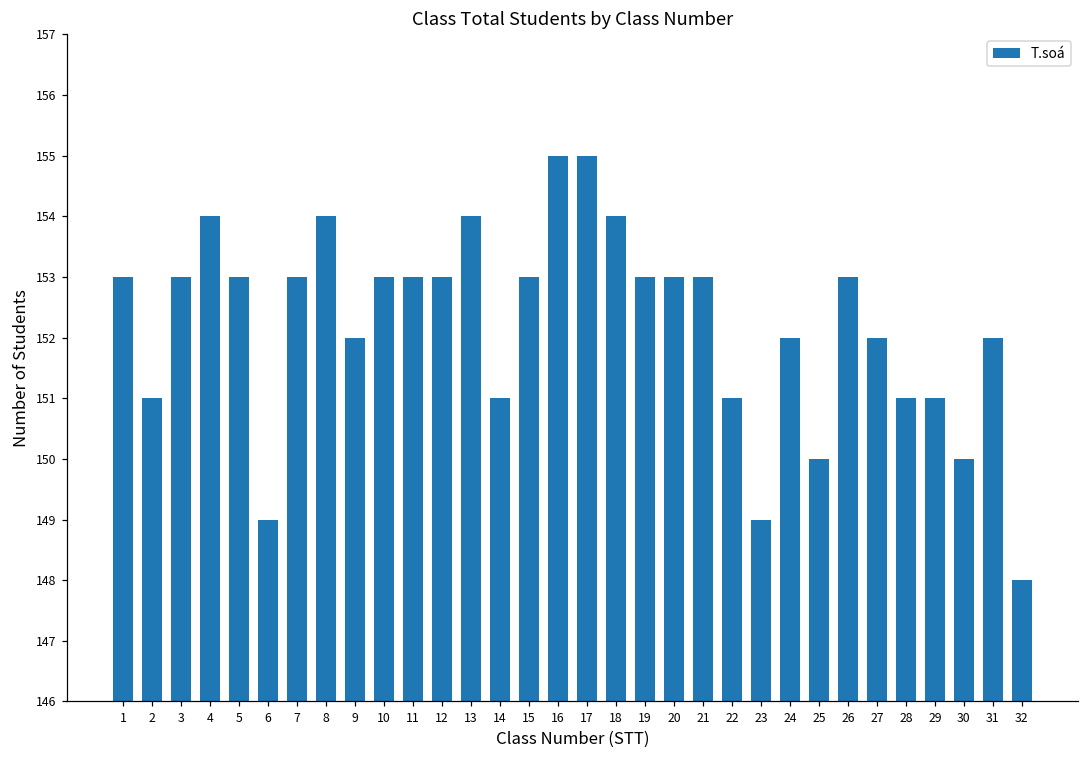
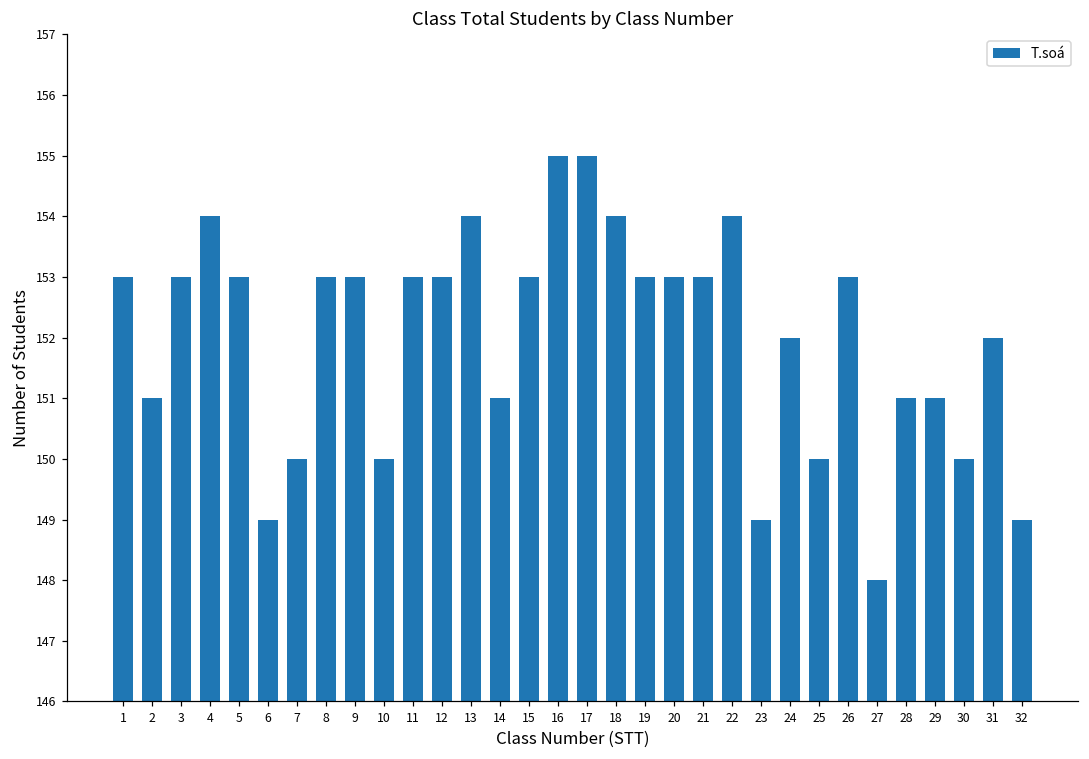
  {
    "1": 153,
    "2": 151,
    "3": 153,
    "4": 154,
    "5": 153,
    "6": 149,
-   "7": 153,
-   "8": 154,
-   "9": 152,
-   "10": 153,
+   "7": 150,
+   "8": 153,
+   "9": 153,
+   "10": 150,
    "11": 153,
    "12": 153,
    "13": 154,
    "14": 151,
    "15": 153,
    "16": 155,
    "17": 155,
    "18": 154,
    "19": 153,
    "20": 153,
    "21": 153,
-   "22": 151,
+   "22": 154,
    "23": 149,
    "24": 152,
    "25": 150,
    "26": 153,
-   "27": 152,
+   "27": 148,
    "28": 151,
    "29": 151,
    "30": 150,
    "31": 152,
-   "32": 148
+   "32": 149
  }
